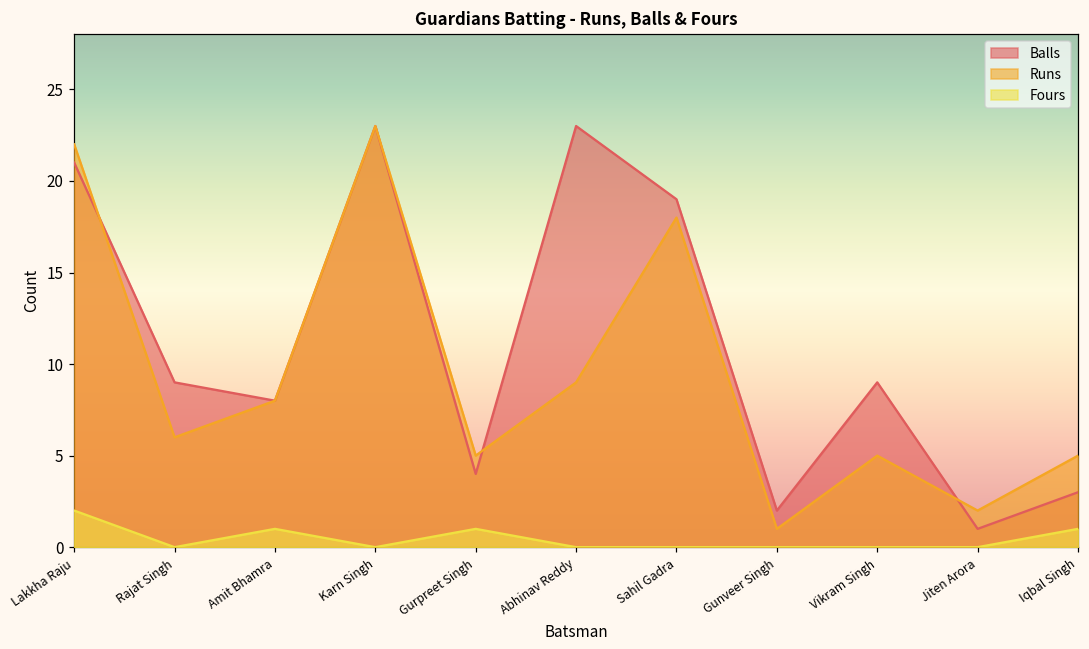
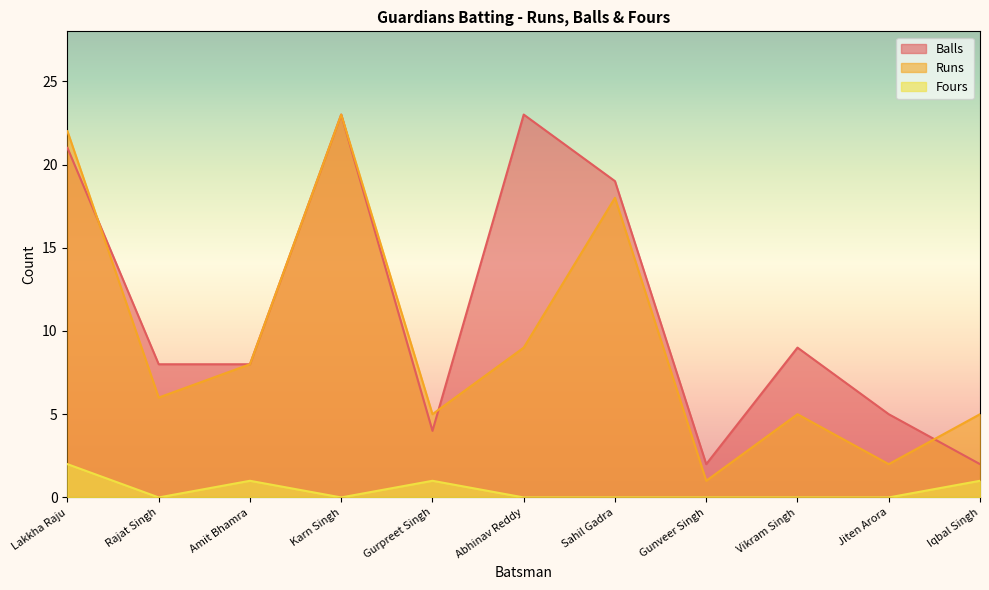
  {
    "Balls": {
      "Lakkha Raju": 21,
-     "Rajat Singh": 9,
+     "Rajat Singh": 8,
      "Gurpreet Singh": 4,
      "Abhinav Reddy": 23,
      "Sahil Gadra": 19,
      "Gunveer Singh": 2,
      "Vikram Singh": 9,
-     "Jiten Arora": 1,
-     "Iqbal Singh": 3
+     "Jiten Arora": 5,
+     "Iqbal Singh": 2
    }
  }
